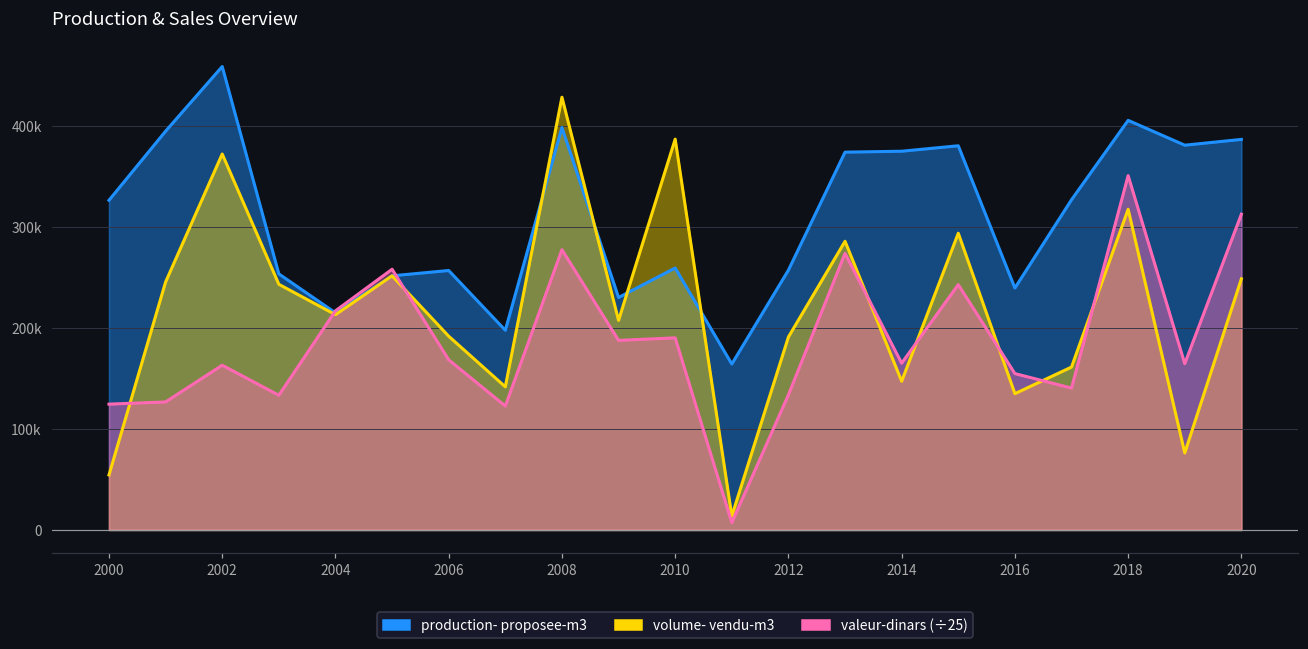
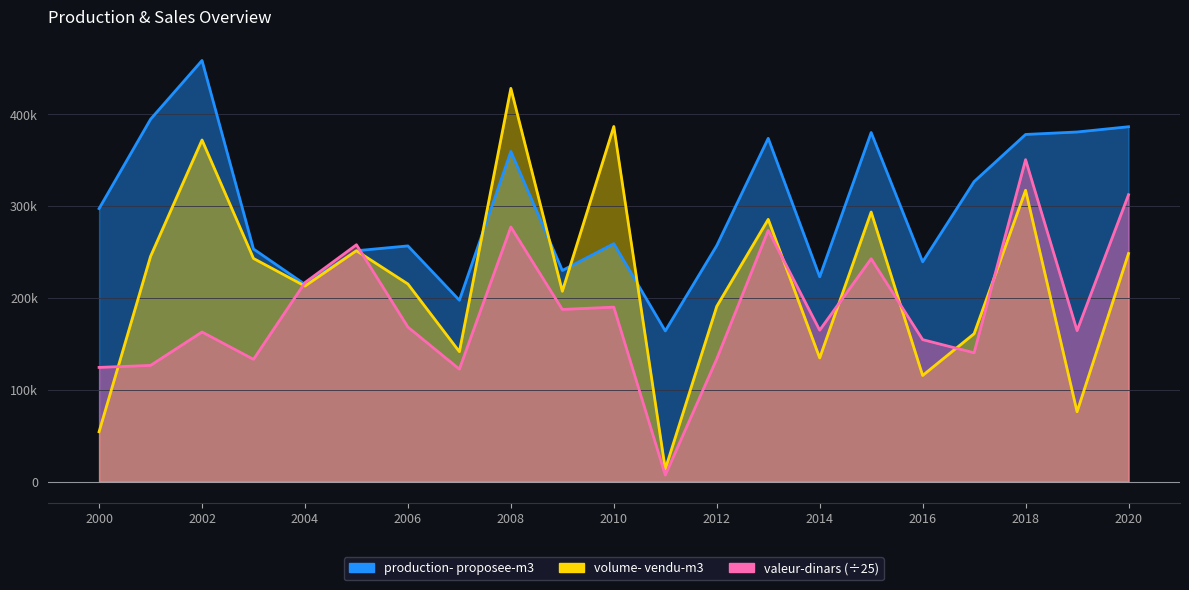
  {
    "production- proposee-m3": {
-     "2000": 330000,
+     "2000": 300000,
      "2002": 460000,
      "2006": 260000,
-     "2008": 400000,
+     "2008": 360000,
      "2010": 260000,
      "2012": 260000,
-     "2014": 370000,
+     "2014": 220000,
      "2016": 240000,
-     "2018": 410000,
+     "2018": 380000,
      "2020": 390000
    },
    "volume- vendu-m3": {
      "2000": 50000,
      "2002": 370000,
-     "2006": 190000,
+     "2006": 220000,
      "2008": 430000,
      "2010": 390000,
      "2012": 190000,
-     "2014": 150000,
-     "2016": 130000,
+     "2014": 130000,
+     "2016": 120000,
      "2018": 320000,
      "2020": 250000
    }
  }
